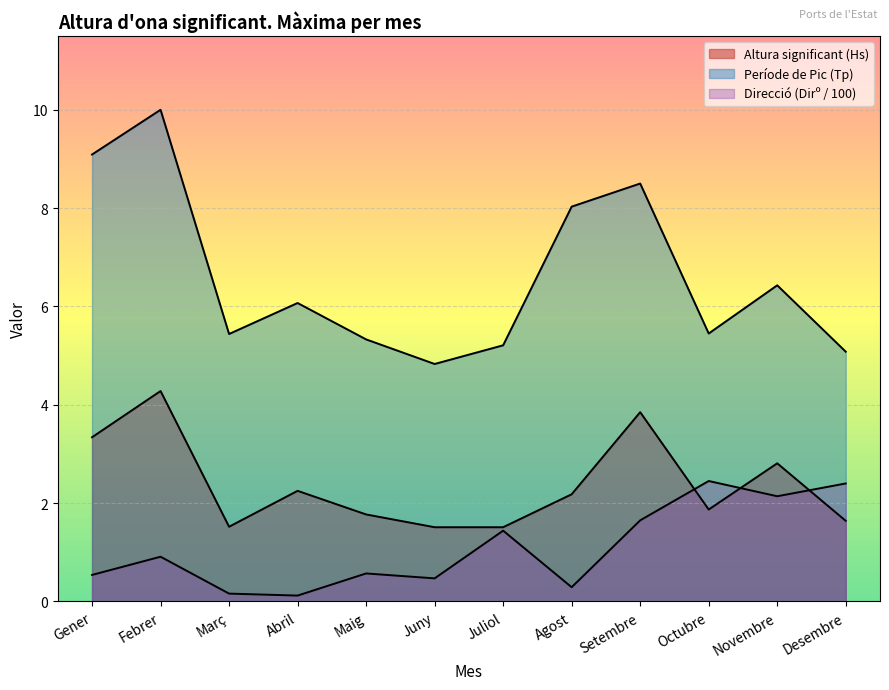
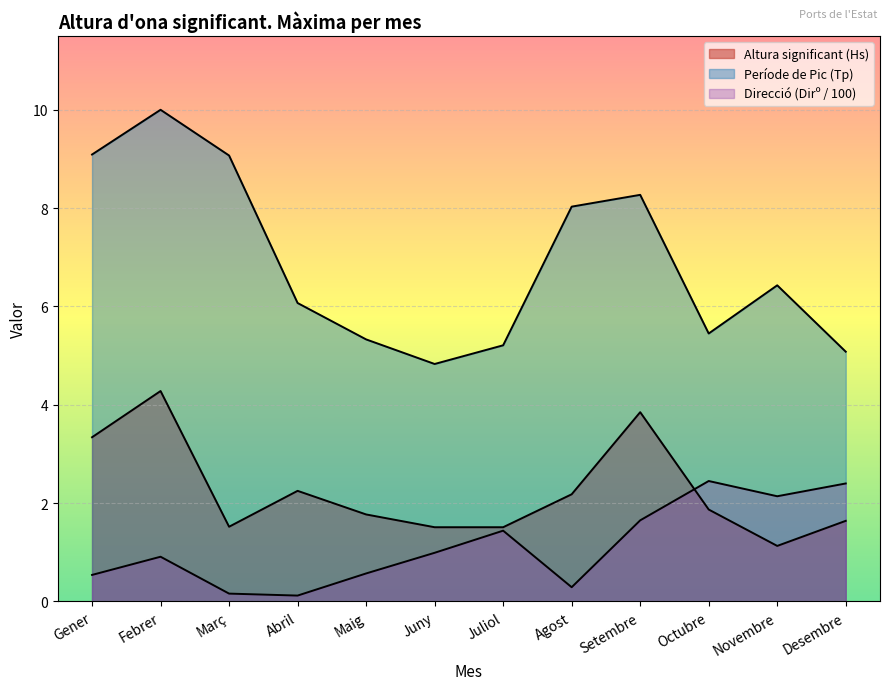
  {
    "Altura significant (Hs)": {
      "Gener": 3.3,
      "Febrer": 4.3,
      "Març": 1.5,
      "Abril": 2.3,
      "Maig": 1.8,
      "Juny": 1.5,
      "Juliol": 1.5,
      "Agost": 2.2,
      "Setembre": 3.9,
      "Octubre": 1.9,
-     "Novembre": 2.8,
+     "Novembre": 1.1,
      "Desembre": 1.6
    },
    "Període de Pic (Tp)": {
      "Gener": 9.1,
      "Febrer": 10.0,
-     "Març": 5.4,
+     "Març": 9.1,
      "Abril": 6.1,
      "Maig": 5.3,
      "Juny": 4.8,
      "Juliol": 5.2,
      "Agost": 8.0,
-     "Setembre": 8.5,
+     "Setembre": 8.3,
      "Octubre": 5.5,
      "Novembre": 6.4,
      "Desembre": 5.1
    },
    "Direcció (Dirº / 100)": {
      "Gener": 0.5,
      "Febrer": 0.9,
      "Març": 0.2,
      "Abril": 0.1,
      "Maig": 0.6,
-     "Juny": 0.5,
+     "Juny": 1.0,
      "Juliol": 1.4,
      "Agost": 0.3,
      "Setembre": 1.7,
      "Octubre": 2.5,
      "Novembre": 2.1,
      "Desembre": 2.4
    }
  }
